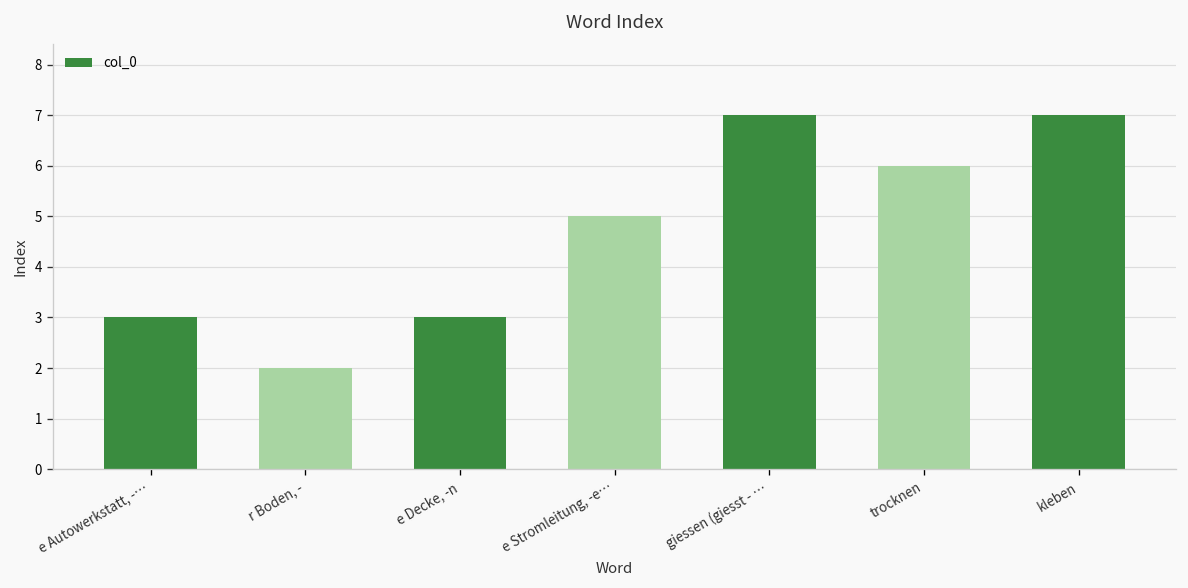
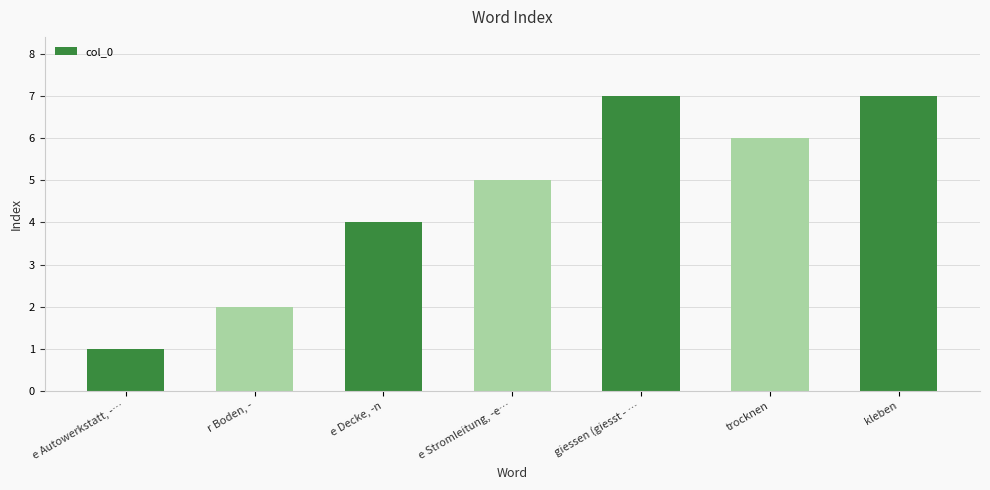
  {
-   "e Autowerkstatt, -…": 3,
+   "e Autowerkstatt, -…": 1,
    "r Boden, -": 2,
-   "e Decke, -n": 3,
+   "e Decke, -n": 4,
    "e Stromleitung, -e…": 5,
    "giessen (giesst - …": 7,
    "trocknen": 6,
    "kleben": 7
  }
